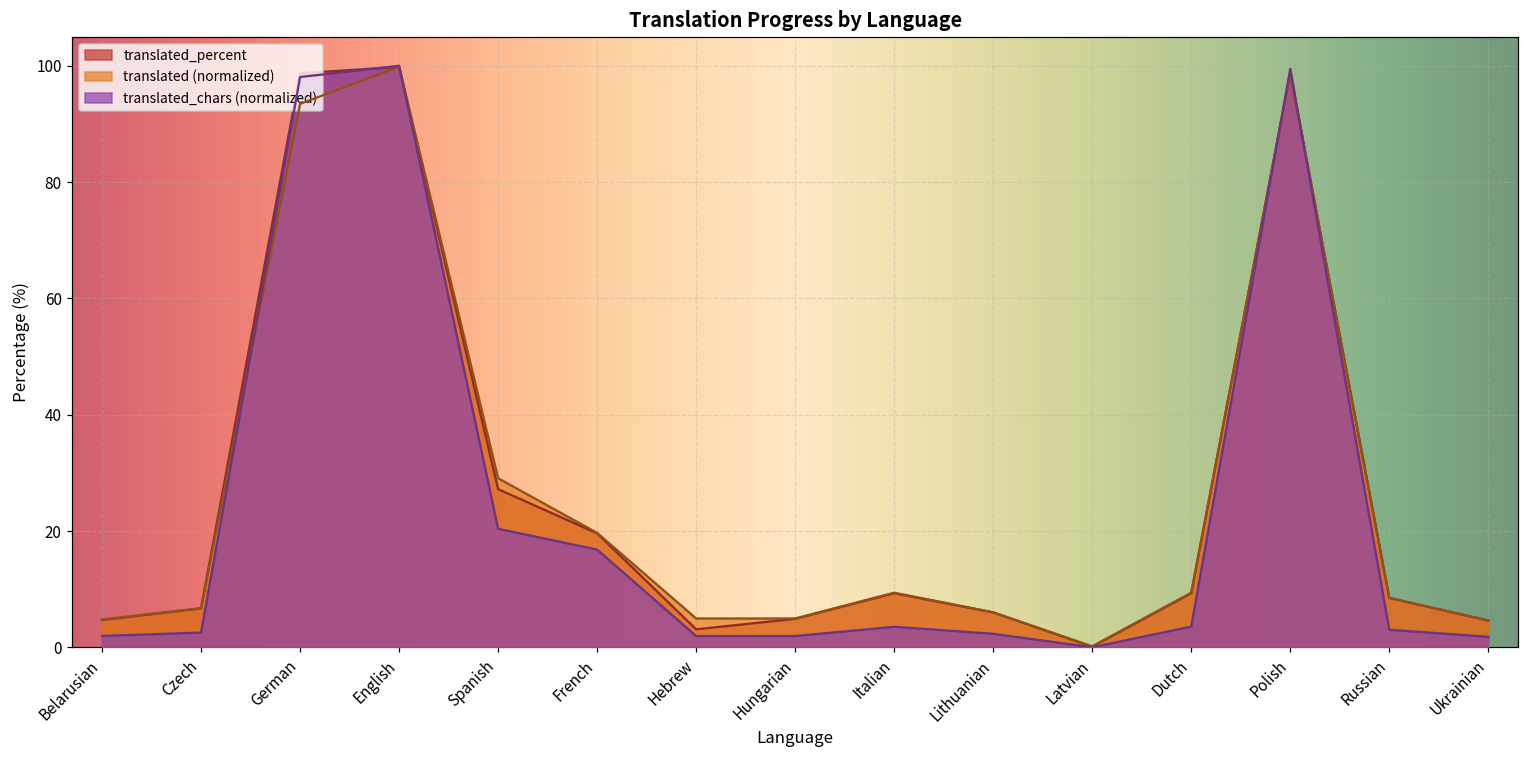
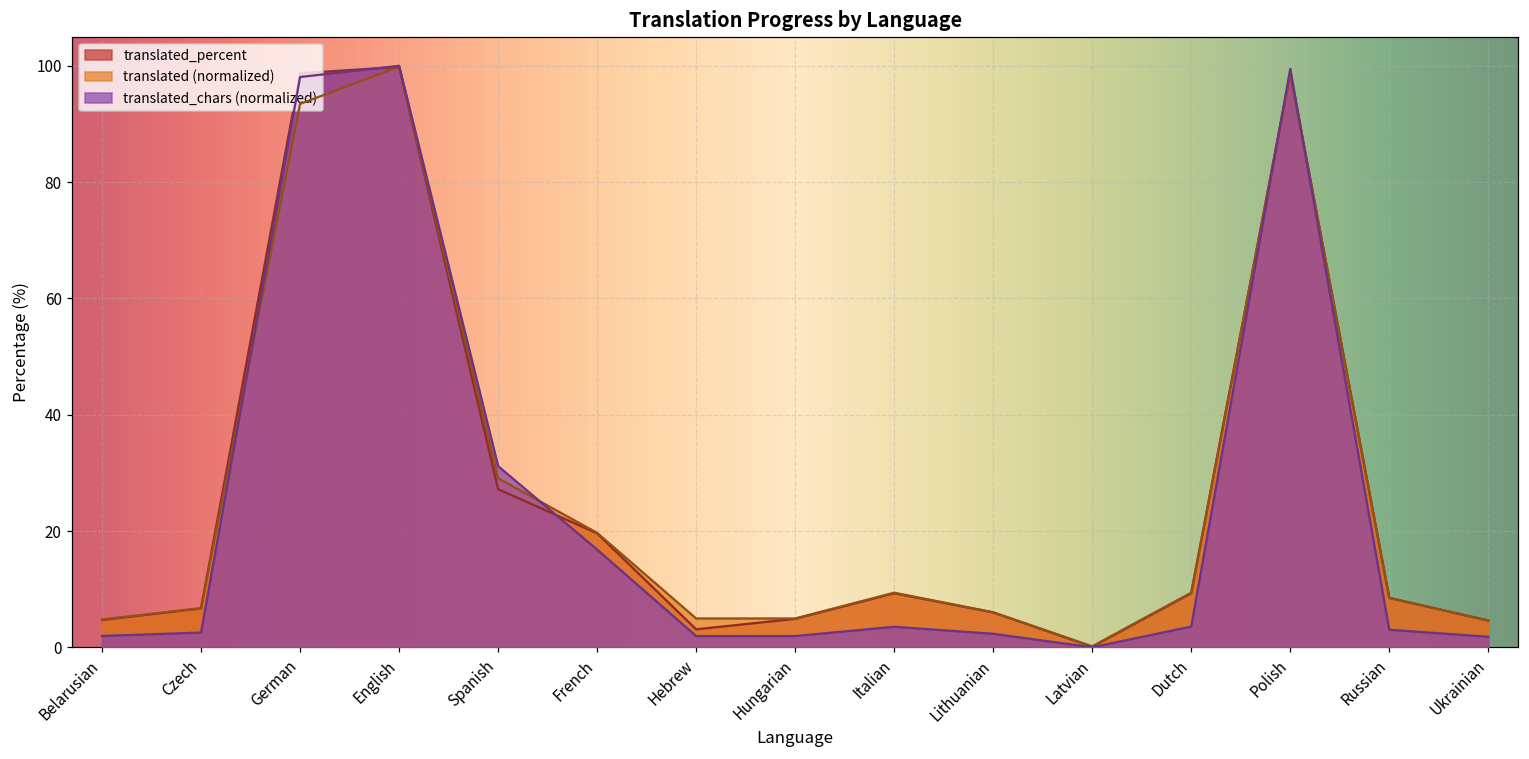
  {
    "translated_percent": {
      "Spanish": 27,
      "Hebrew": 3
    },
    "translated (normalized)": {
      "Spanish": 29,
      "Hebrew": 5
    },
    "translated_chars (normalized)": {
      "Belarusian": 2,
      "Czech": 3,
-     "Spanish": 20,
+     "Spanish": 31,
      "French": 17,
      "Hebrew": 2,
      "Hungarian": 2,
      "Italian": 4,
      "Lithuanian": 2,
      "Dutch": 4,
      "Polish": 99,
      "Russian": 3,
      "Ukrainian": 2
    }
  }
